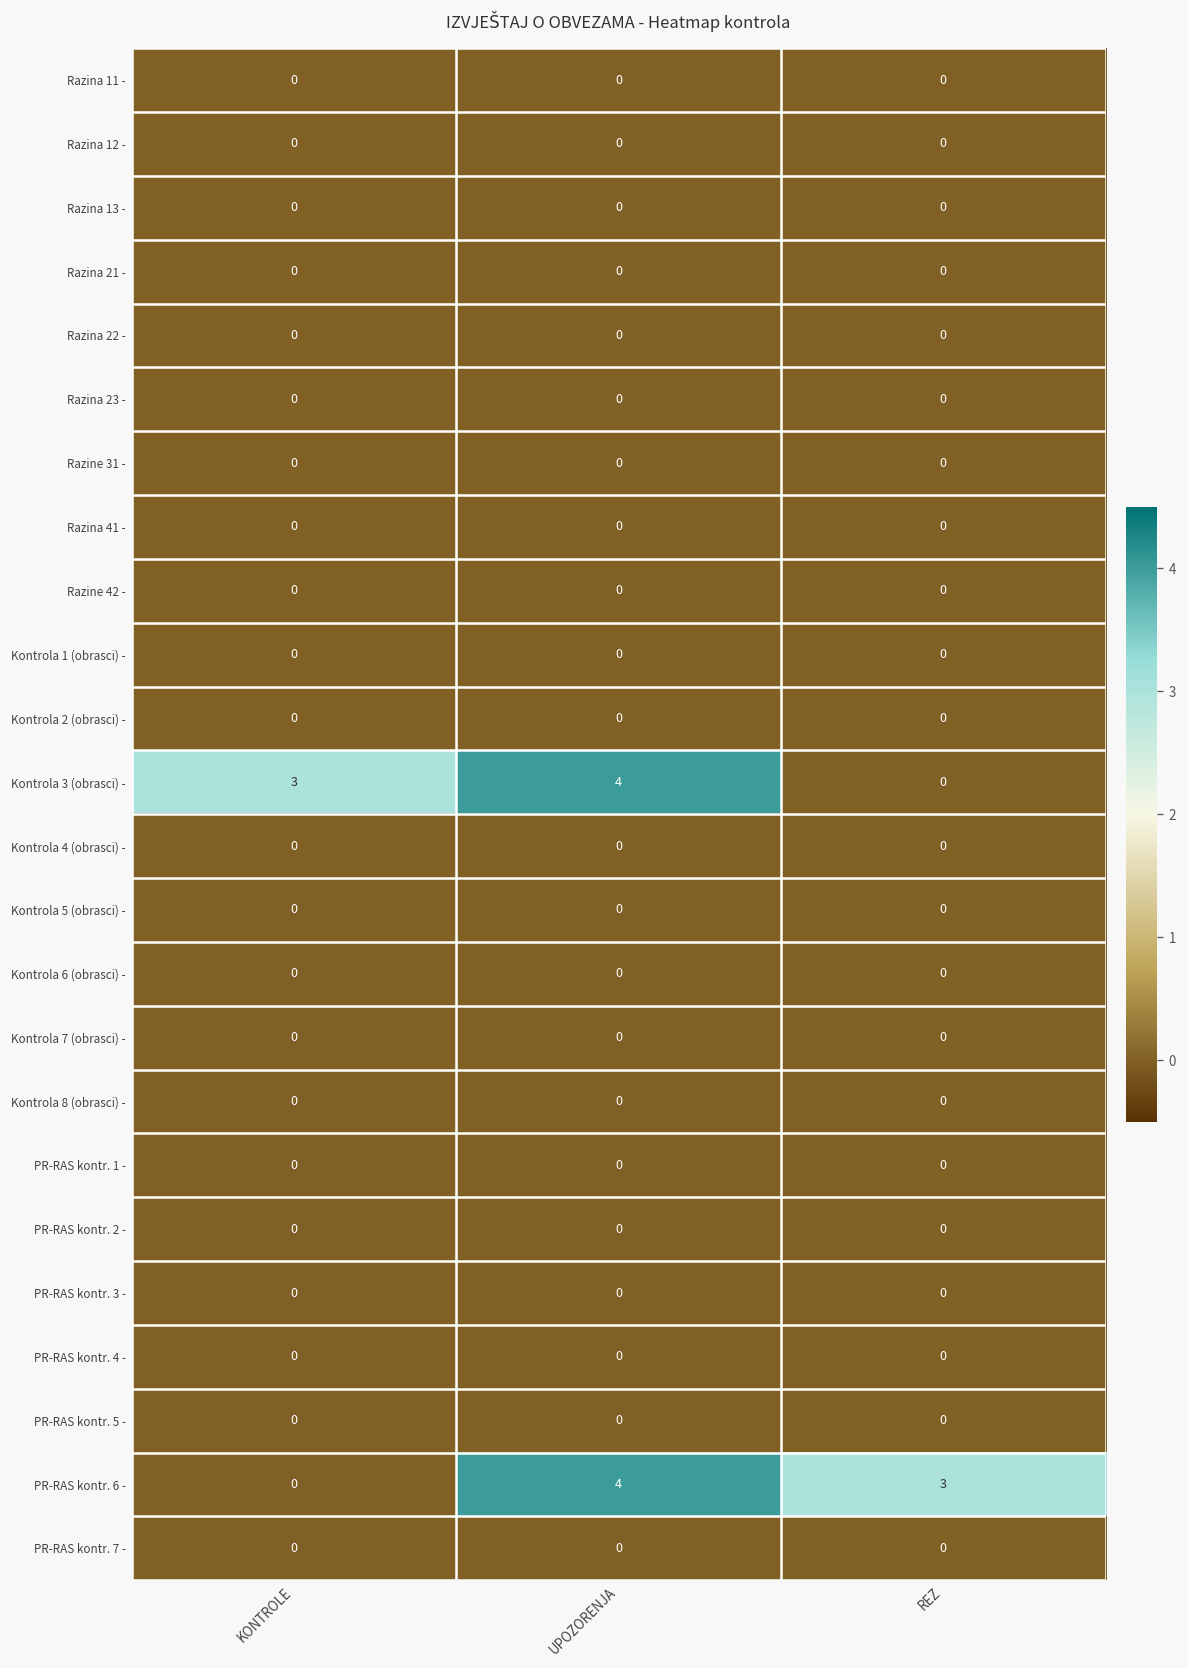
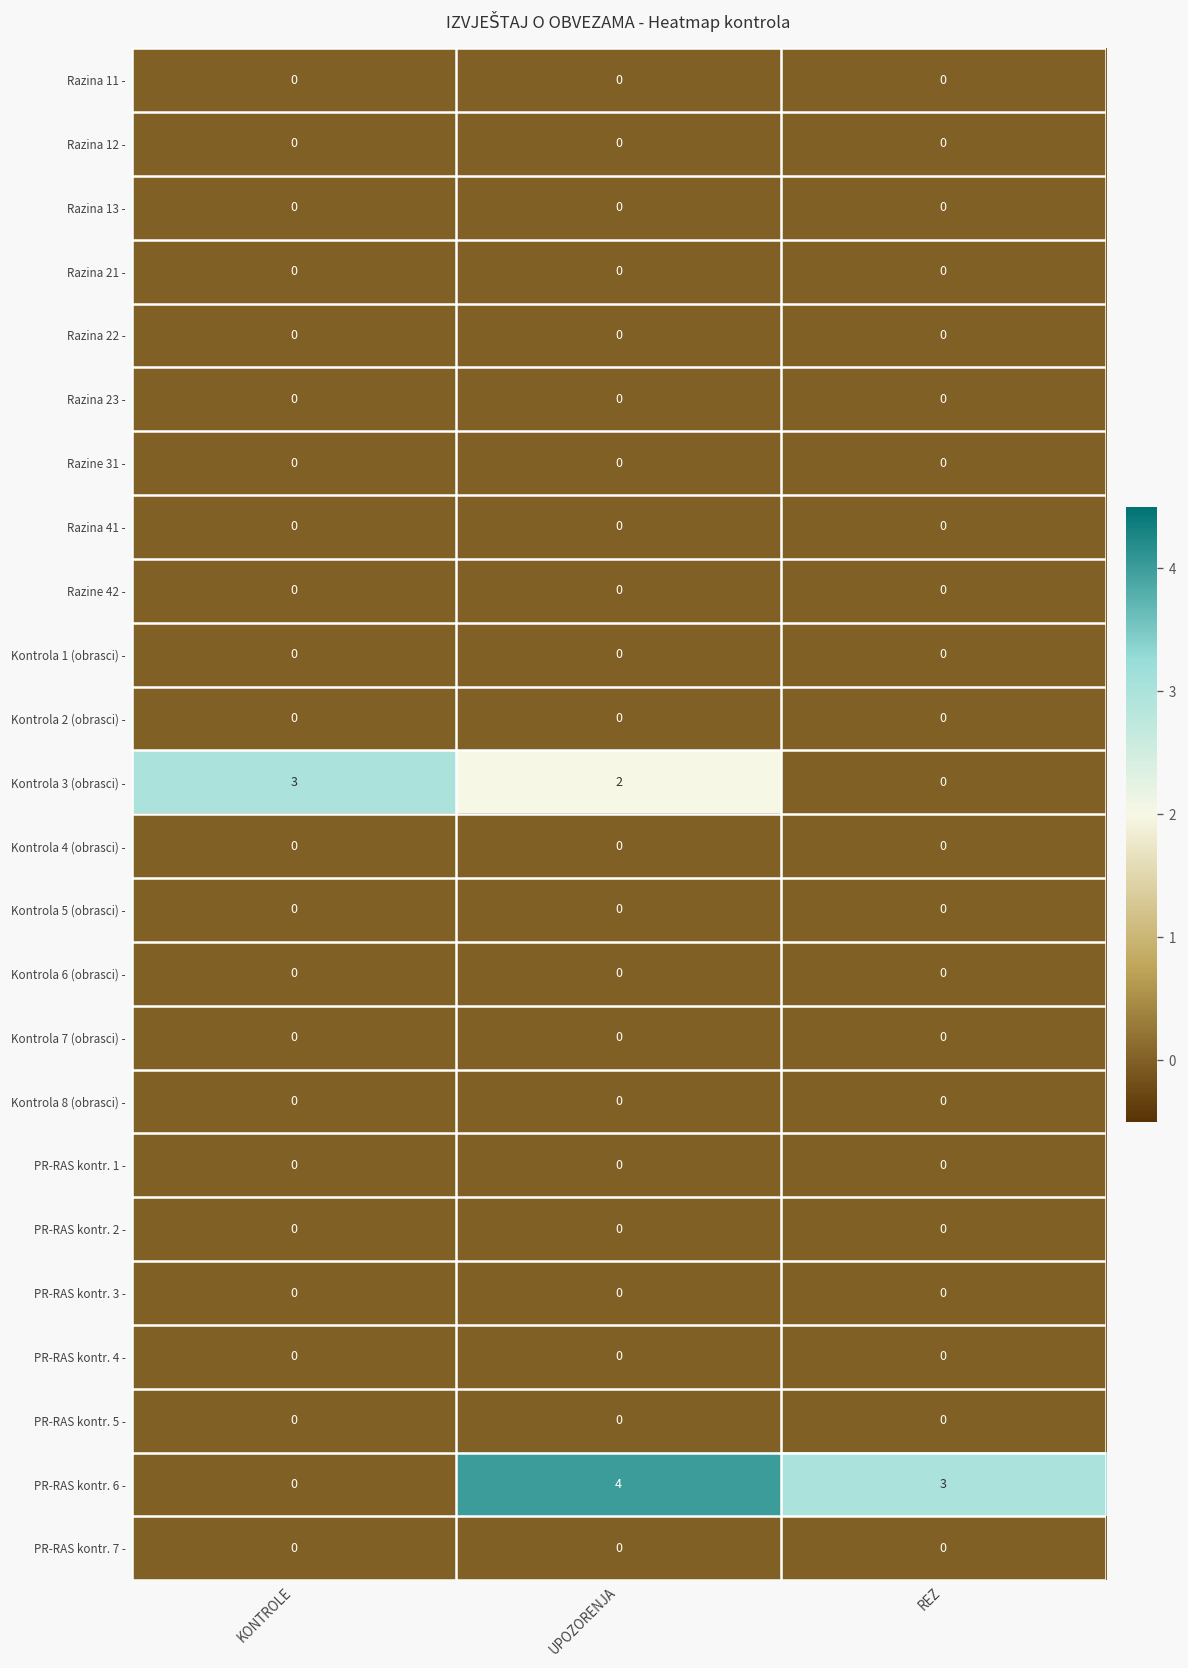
  {
    "Razina 11 -": {
      "KONTROLE": 0,
      "UPOZORENJA": 0,
      "REZ": 0
    },
    "Razina 12 -": {
      "KONTROLE": 0,
      "UPOZORENJA": 0,
      "REZ": 0
    },
    "Razina 13 -": {
      "KONTROLE": 0,
      "UPOZORENJA": 0,
      "REZ": 0
    },
    "Razina 21 -": {
      "KONTROLE": 0,
      "UPOZORENJA": 0,
      "REZ": 0
    },
    "Razina 22 -": {
      "KONTROLE": 0,
      "UPOZORENJA": 0,
      "REZ": 0
    },
    "Razina 23 -": {
      "KONTROLE": 0,
      "UPOZORENJA": 0,
      "REZ": 0
    },
    "Razine 31 -": {
      "KONTROLE": 0,
      "UPOZORENJA": 0,
      "REZ": 0
    },
    "Razina 41 -": {
      "KONTROLE": 0,
      "UPOZORENJA": 0,
      "REZ": 0
    },
    "Razine 42 -": {
      "KONTROLE": 0,
      "UPOZORENJA": 0,
      "REZ": 0
    },
    "Kontrola 1 (obrasci) -": {
      "KONTROLE": 0,
      "UPOZORENJA": 0,
      "REZ": 0
    },
    "Kontrola 2 (obrasci) -": {
      "KONTROLE": 0,
      "UPOZORENJA": 0,
      "REZ": 0
    },
    "Kontrola 3 (obrasci) -": {
      "KONTROLE": 3,
-     "UPOZORENJA": 4,
+     "UPOZORENJA": 2,
      "REZ": 0
    },
    "Kontrola 4 (obrasci) -": {
      "KONTROLE": 0,
      "UPOZORENJA": 0,
      "REZ": 0
    },
    "Kontrola 5 (obrasci) -": {
      "KONTROLE": 0,
      "UPOZORENJA": 0,
      "REZ": 0
    },
    "Kontrola 6 (obrasci) -": {
      "KONTROLE": 0,
      "UPOZORENJA": 0,
      "REZ": 0
    },
    "Kontrola 7 (obrasci) -": {
      "KONTROLE": 0,
      "UPOZORENJA": 0,
      "REZ": 0
    },
    "Kontrola 8 (obrasci) -": {
      "KONTROLE": 0,
      "UPOZORENJA": 0,
      "REZ": 0
    },
    "PR-RAS kontr. 1 -": {
      "KONTROLE": 0,
      "UPOZORENJA": 0,
      "REZ": 0
    },
    "PR-RAS kontr. 2 -": {
      "KONTROLE": 0,
      "UPOZORENJA": 0,
      "REZ": 0
    },
    "PR-RAS kontr. 3 -": {
      "KONTROLE": 0,
      "UPOZORENJA": 0,
      "REZ": 0
    },
    "PR-RAS kontr. 4 -": {
      "KONTROLE": 0,
      "UPOZORENJA": 0,
      "REZ": 0
    },
    "PR-RAS kontr. 5 -": {
      "KONTROLE": 0,
      "UPOZORENJA": 0,
      "REZ": 0
    },
    "PR-RAS kontr. 6 -": {
      "KONTROLE": 0,
      "UPOZORENJA": 4,
      "REZ": 3
    },
    "PR-RAS kontr. 7 -": {
      "KONTROLE": 0,
      "UPOZORENJA": 0,
      "REZ": 0
    }
  }
